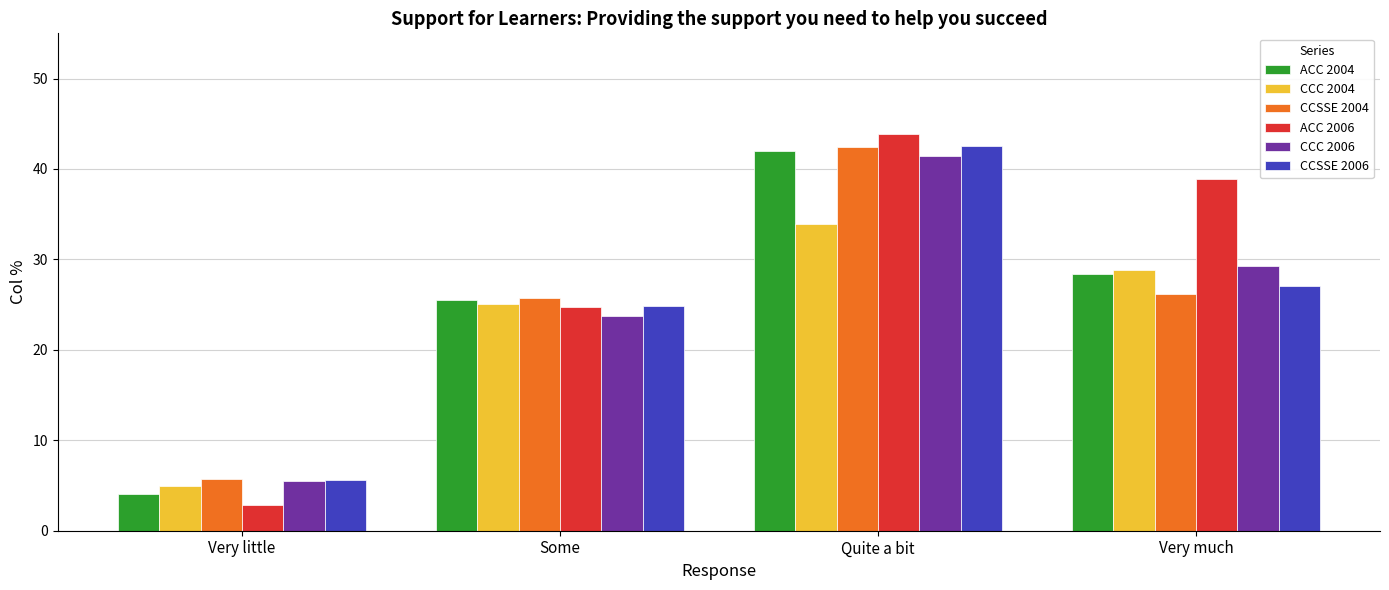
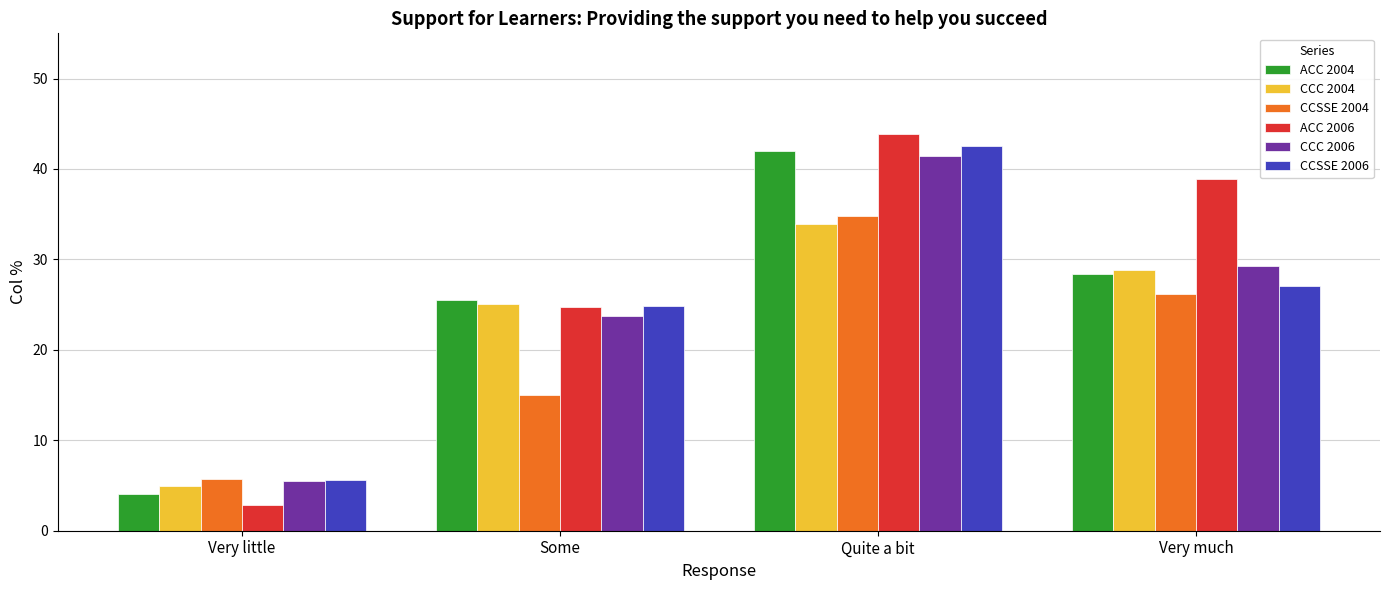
  {
    "ACC 2004": {
      "Very little": 4,
      "Some": 26,
      "Quite a bit": 42,
      "Very much": 28
    },
    "CCC 2004": {
      "Very little": 5,
      "Some": 25,
      "Quite a bit": 34,
      "Very much": 29
    },
    "CCSSE 2004": {
      "Very little": 6,
-     "Some": 26,
-     "Quite a bit": 42,
+     "Some": 15,
+     "Quite a bit": 35,
      "Very much": 26
    },
    "ACC 2006": {
      "Very little": 3,
      "Some": 25,
      "Quite a bit": 44,
      "Very much": 39
    }
  }
